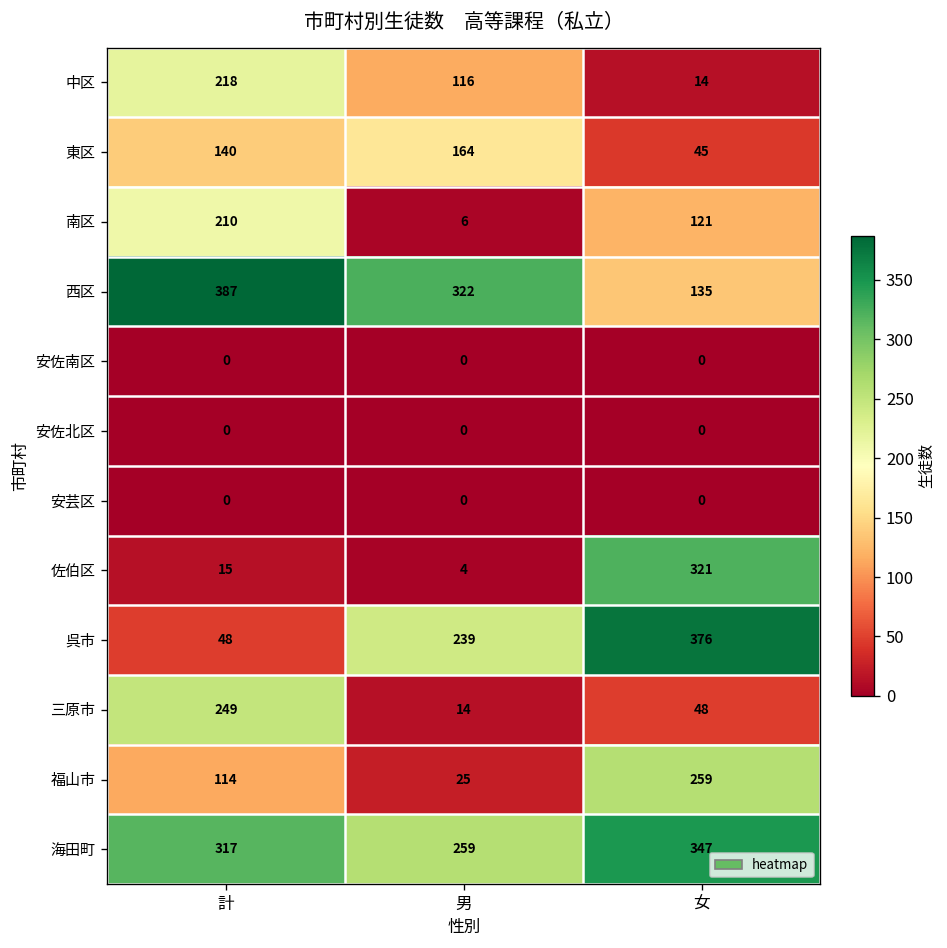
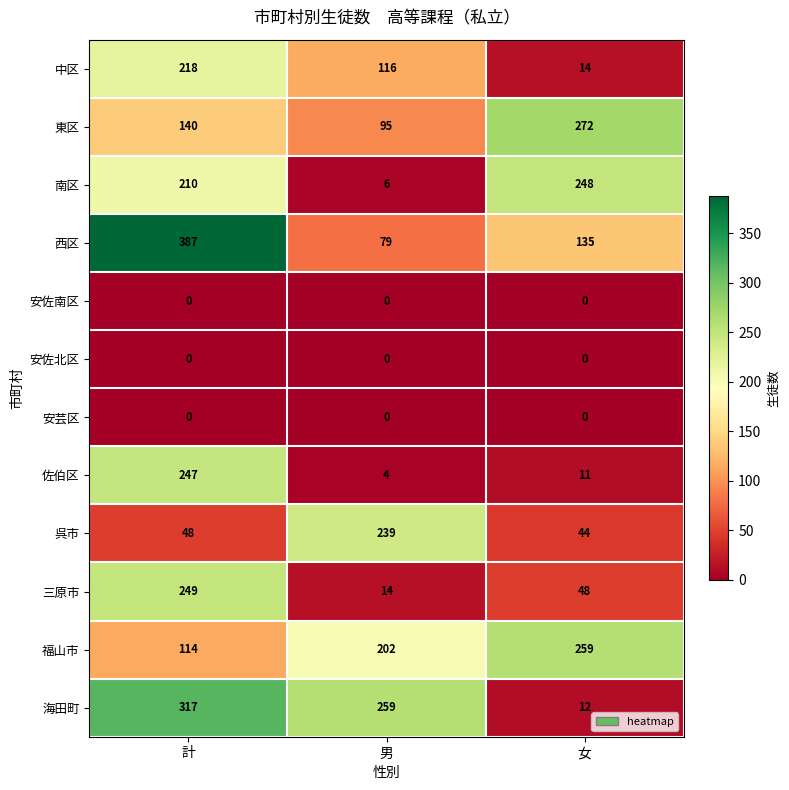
  {
    "中区": {
      "計": 218,
      "男": 116,
      "女": 14
    },
    "東区": {
      "計": 140,
-     "男": 164,
-     "女": 45
+     "男": 95,
+     "女": 272
    },
    "南区": {
      "計": 210,
      "男": 6,
-     "女": 121
+     "女": 248
    },
    "西区": {
      "計": 387,
-     "男": 322,
+     "男": 79,
      "女": 135
    },
    "安佐南区": {
      "計": 0,
      "男": 0,
      "女": 0
    },
    "安佐北区": {
      "計": 0,
      "男": 0,
      "女": 0
    },
    "安芸区": {
      "計": 0,
      "男": 0,
      "女": 0
    },
    "佐伯区": {
-     "計": 15,
+     "計": 247,
      "男": 4,
-     "女": 321
+     "女": 11
    },
    "呉市": {
      "計": 48,
      "男": 239,
-     "女": 376
+     "女": 44
    },
    "三原市": {
      "計": 249,
      "男": 14,
      "女": 48
    },
    "福山市": {
      "計": 114,
-     "男": 25,
+     "男": 202,
      "女": 259
    },
    "海田町": {
      "計": 317,
      "男": 259,
-     "女": 347
+     "女": 12
    }
  }
